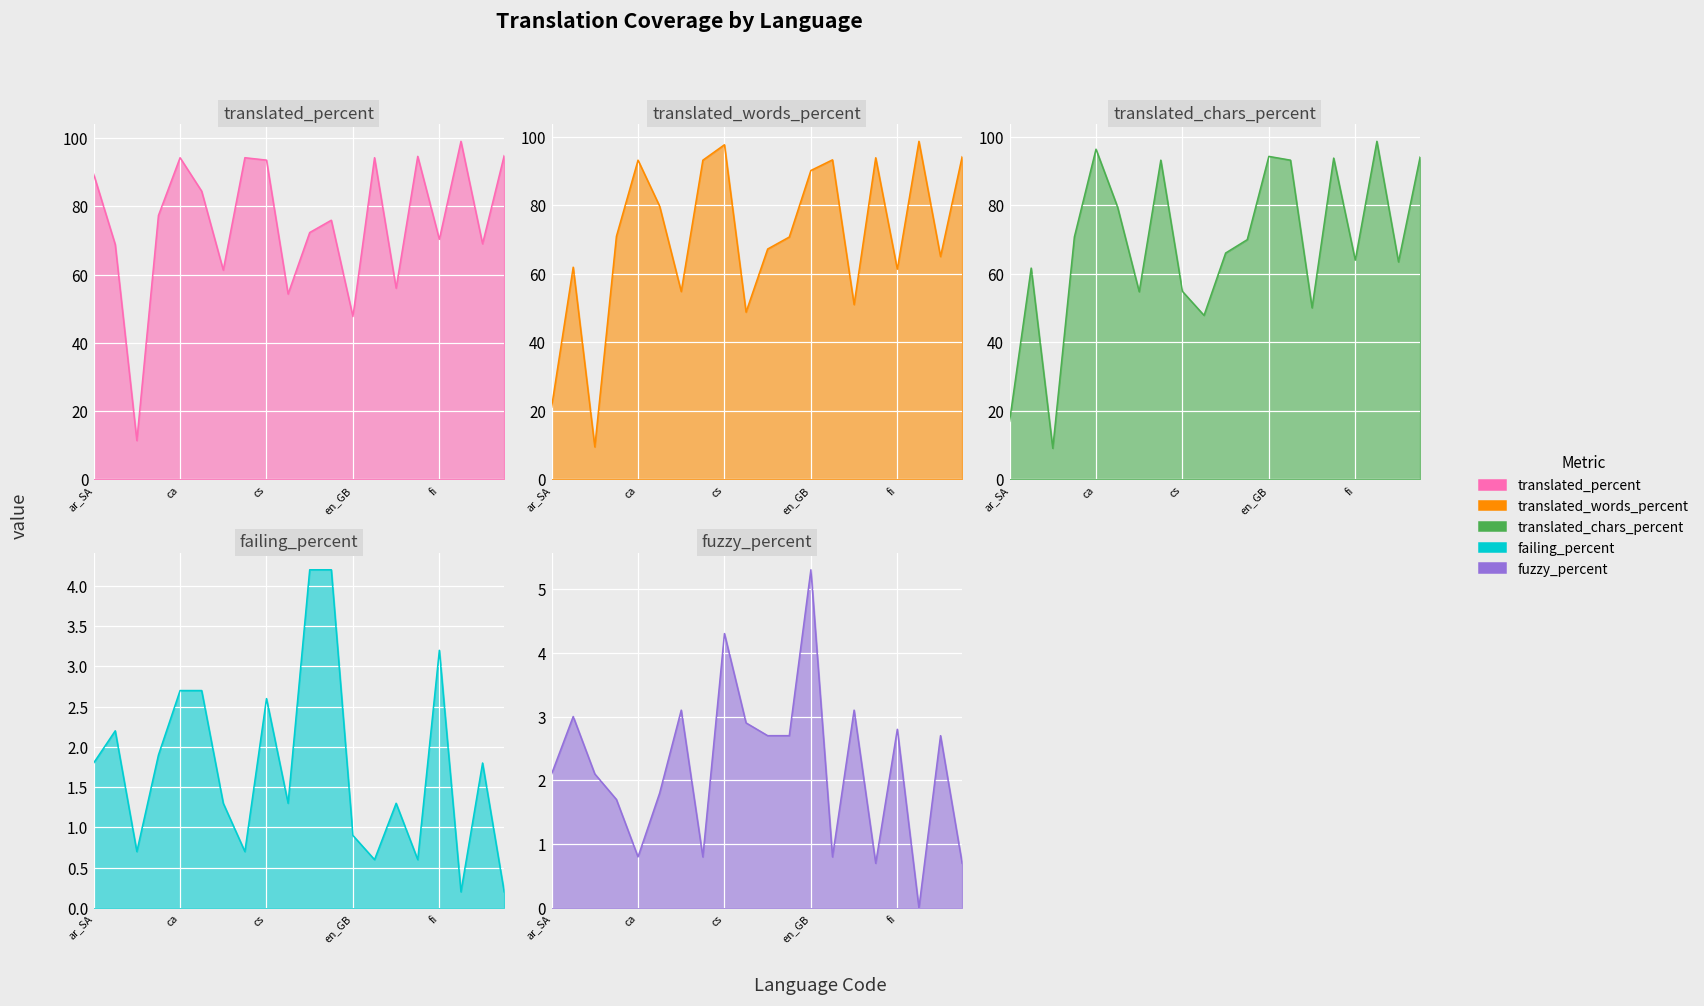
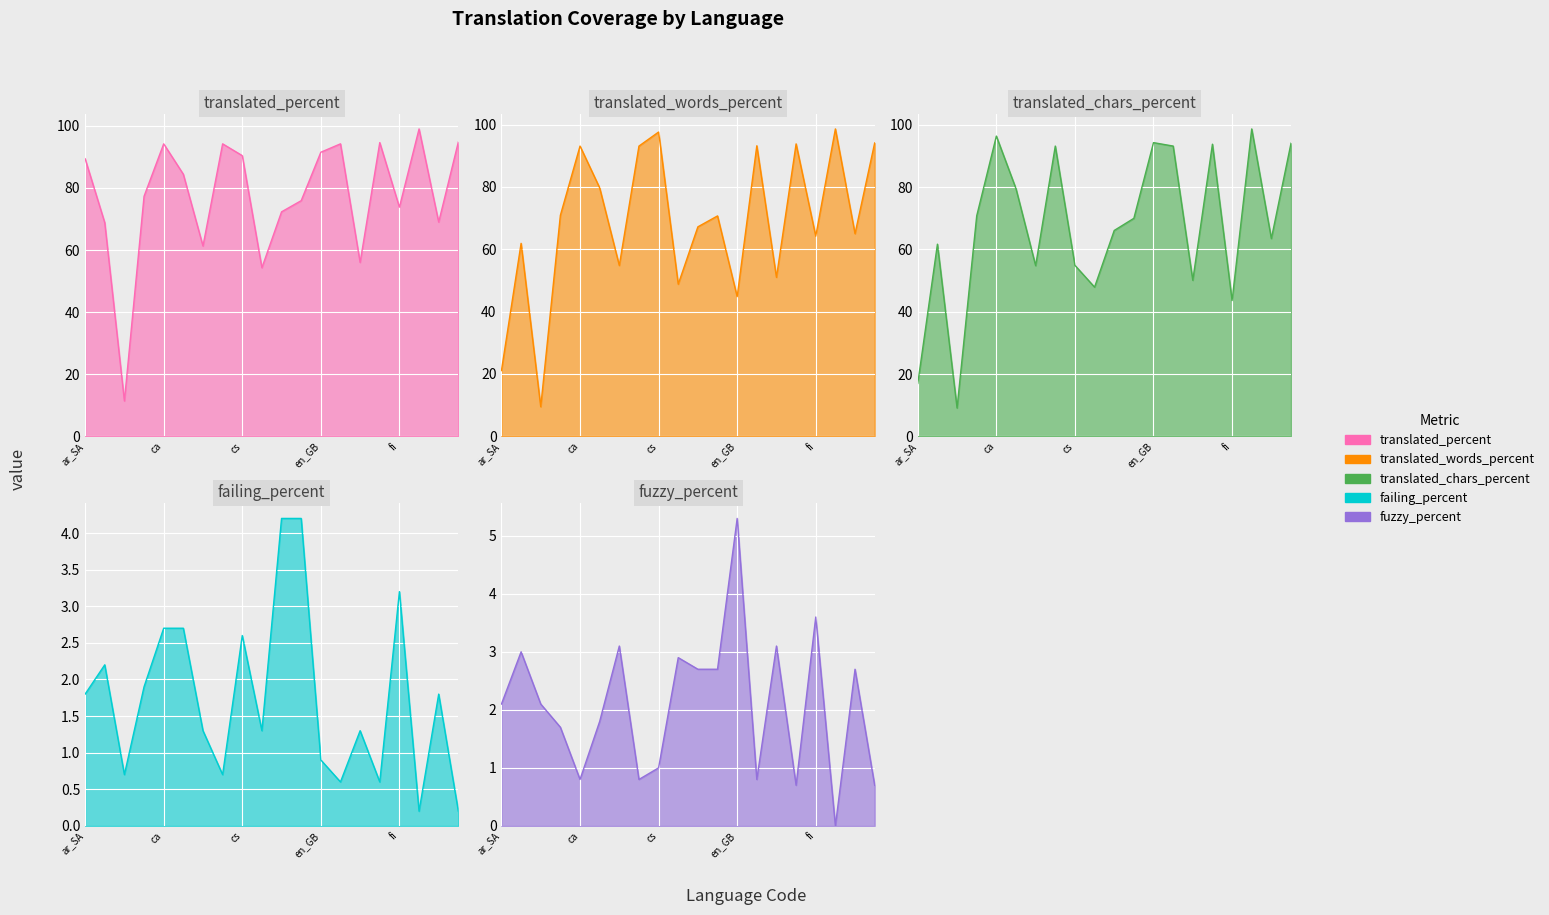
  {
    "translated_percent": {
      "ar_SA": 89,
      "ca": 94,
-     "cs": 94,
-     "en_GB": 48,
-     "fi": 70
+     "cs": 90,
+     "en_GB": 92,
+     "fi": 74
    },
    "translated_words_percent": {
      "ar_SA": 21,
      "ca": 93,
      "cs": 98,
-     "en_GB": 90,
-     "fi": 61
+     "en_GB": 45,
+     "fi": 64
    },
    "translated_chars_percent": {
      "ar_SA": 17,
      "ca": 96,
      "cs": 55,
      "en_GB": 94,
-     "fi": 64
+     "fi": 44
    },
    "failing_percent": {
      "ar_SA": 1.8,
      "ca": 2.7,
      "cs": 2.6,
      "en_GB": 0.9,
      "fi": 3.2
    },
    "fuzzy_percent": {
      "ar_SA": 2.1,
      "ca": 0.8,
-     "cs": 4.3,
+     "cs": 1.0,
      "en_GB": 5.3,
-     "fi": 2.8
+     "fi": 3.6
    }
  }
